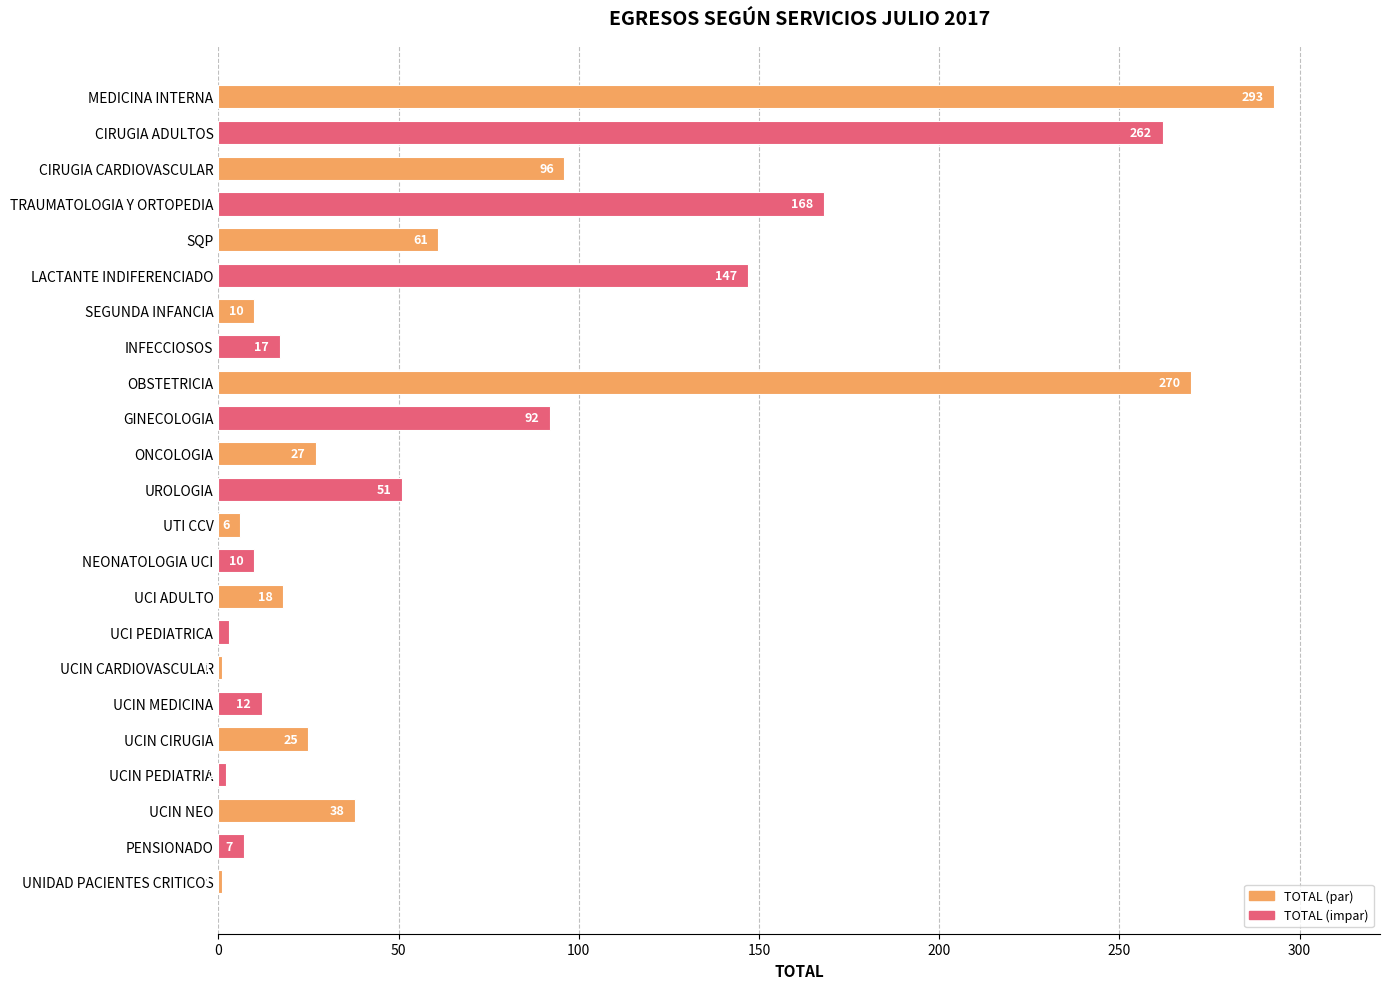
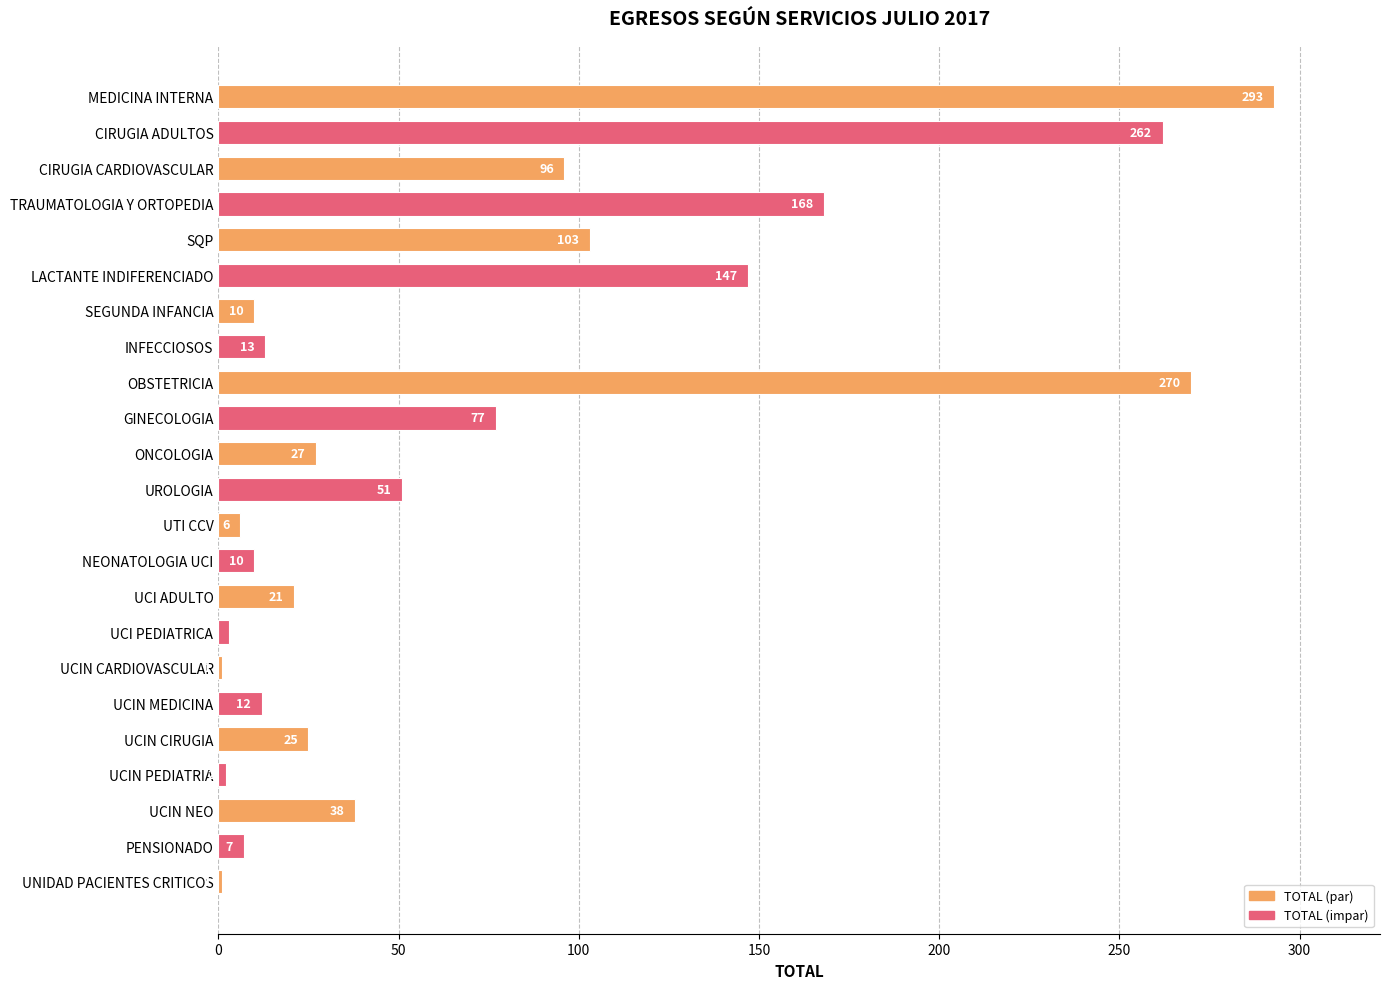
  {
    "MEDICINA INTERNA": 293,
    "CIRUGIA ADULTOS": 262,
    "CIRUGIA CARDIOVASCULAR": 96,
    "TRAUMATOLOGIA Y ORTOPEDIA": 168,
-   "SQP": 61,
+   "SQP": 103,
    "LACTANTE INDIFERENCIADO": 147,
    "SEGUNDA INFANCIA": 10,
-   "INFECCIOSOS": 17,
+   "INFECCIOSOS": 13,
    "OBSTETRICIA": 270,
-   "GINECOLOGIA": 92,
+   "GINECOLOGIA": 77,
    "ONCOLOGIA": 27,
    "UROLOGIA": 51,
    "UTI CCV": 6,
    "NEONATOLOGIA UCI": 10,
-   "UCI ADULTO": 18,
+   "UCI ADULTO": 21,
    "UCIN MEDICINA": 12,
    "UCIN CIRUGIA": 25,
    "UCIN NEO": 38,
    "PENSIONADO": 7
  }
